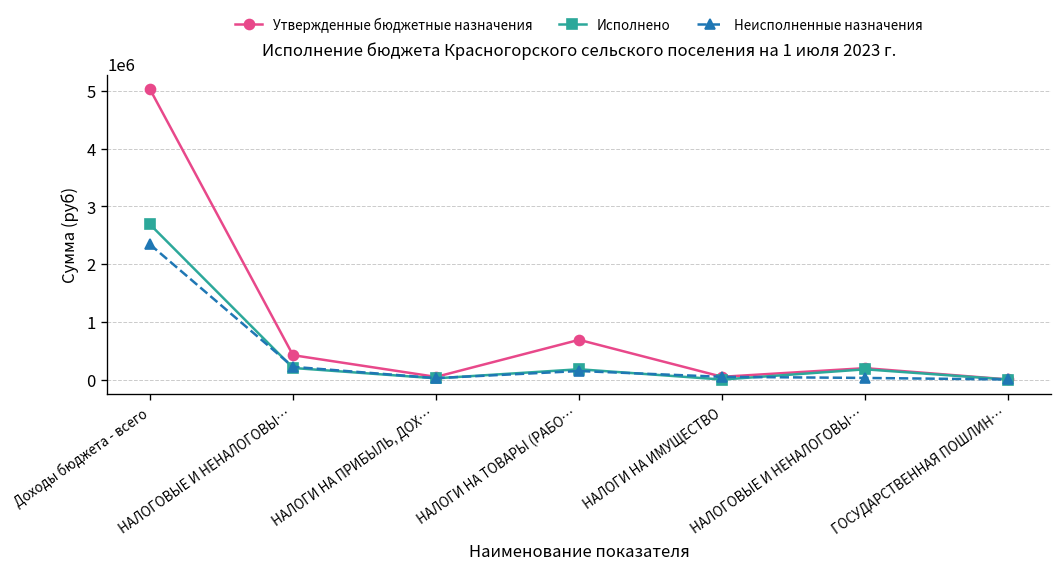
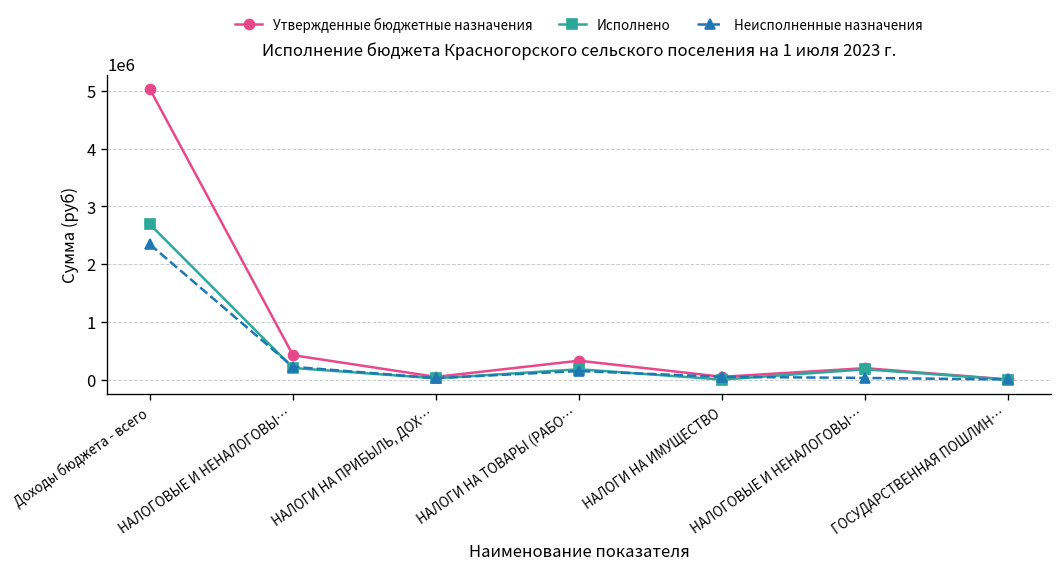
  {
    "Утвержденные бюджетные назначения": {
      "Доходы бюджета - всего": 5000000,
-     "НАЛОГИ НА ТОВАРЫ (РАБО…": 700000
+     "НАЛОГИ НА ТОВАРЫ (РАБО…": 300000
    }
  }
